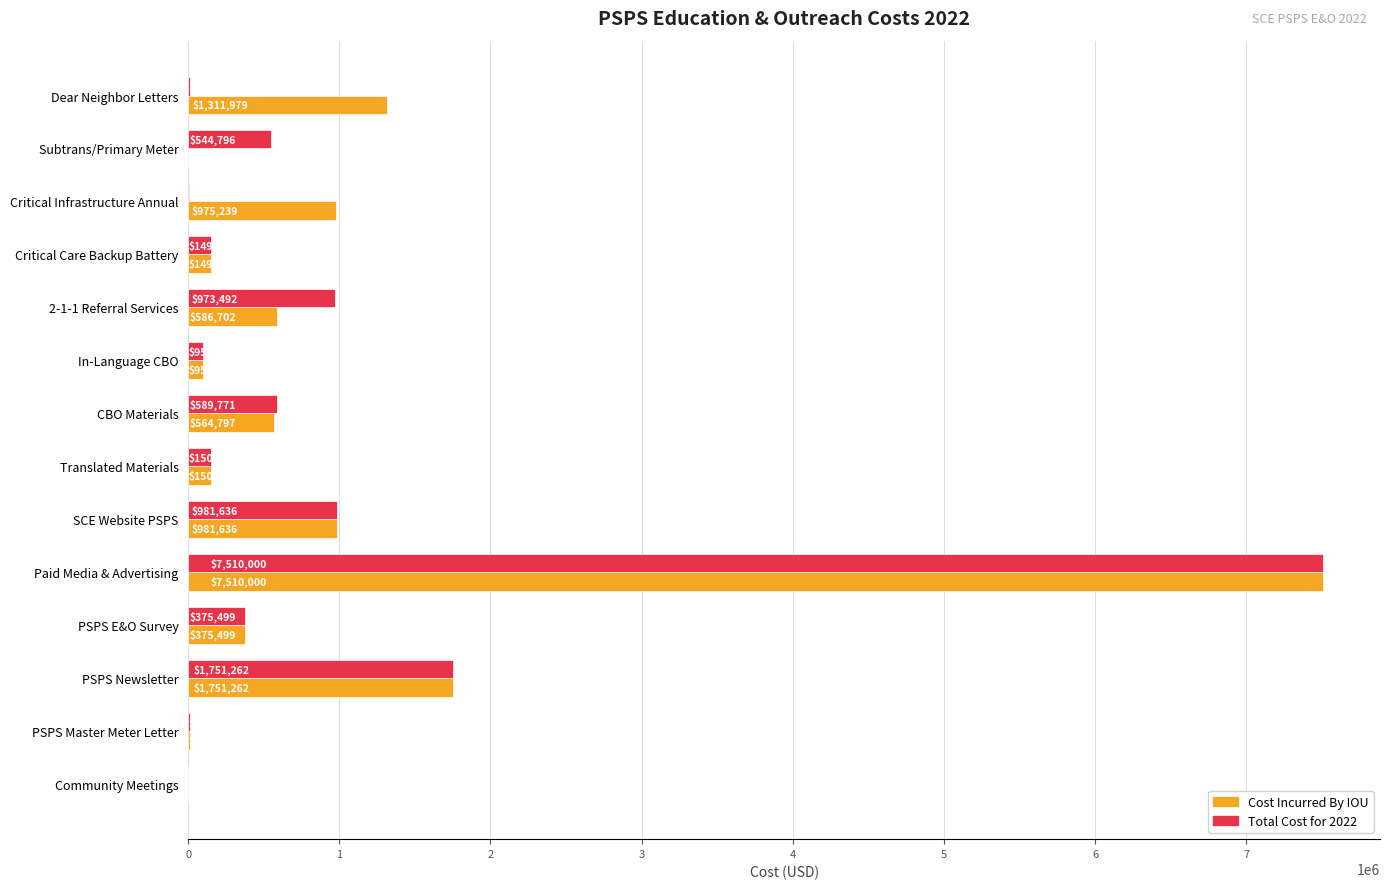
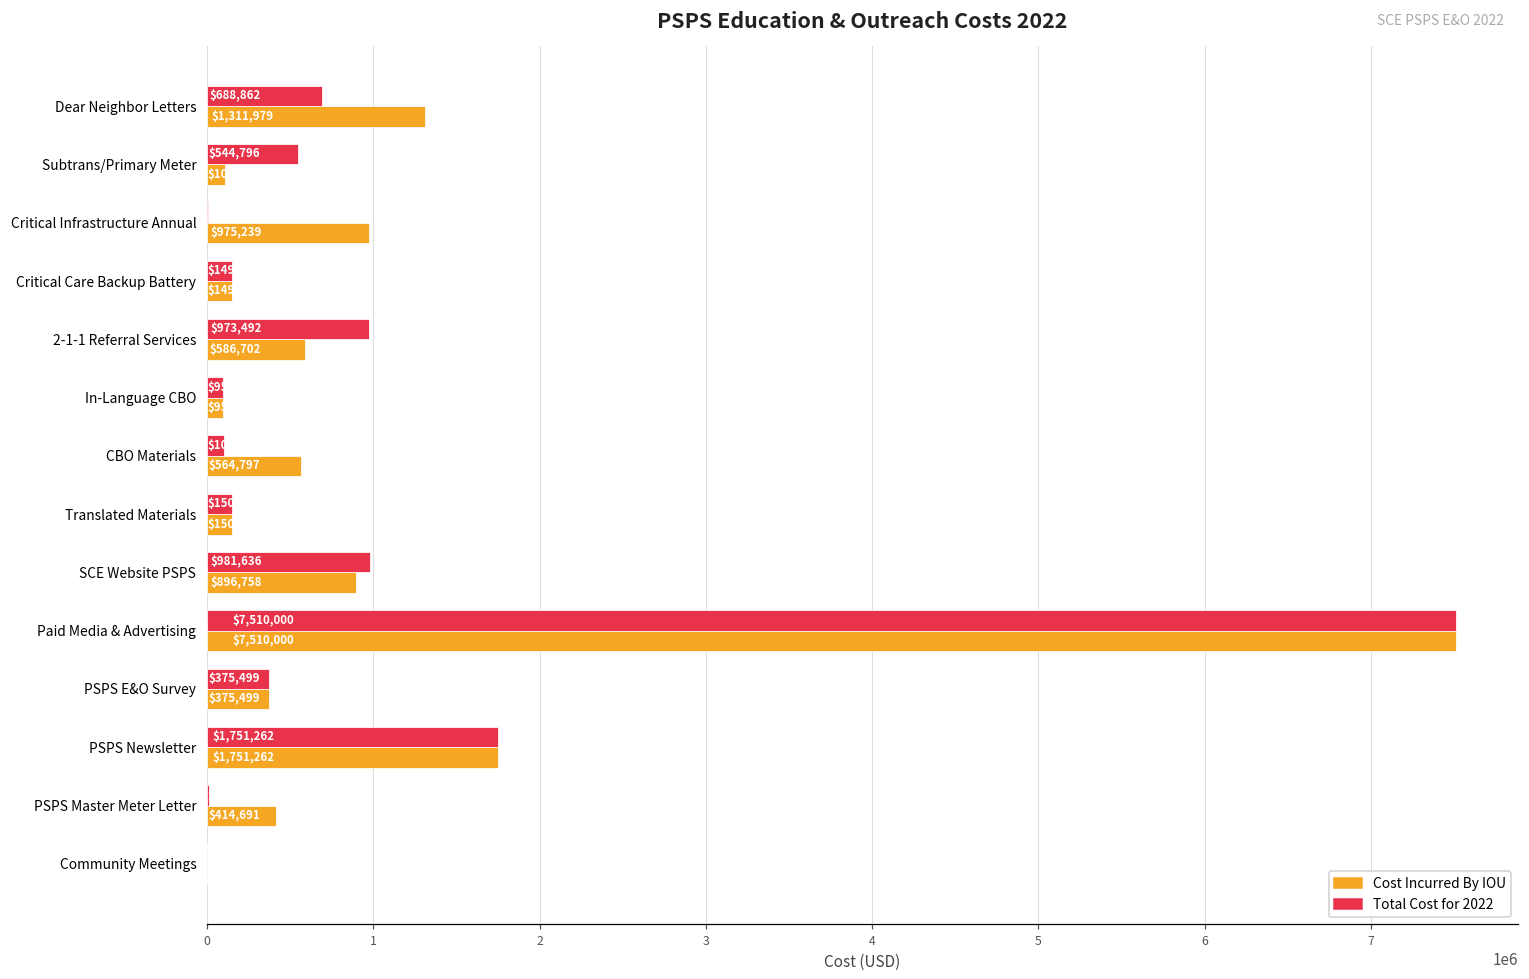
  {
    "Cost Incurred By IOU": {
      "Dear Neighbor Letters": "$1,311,979",
-     "Subtrans/Primary Meter": "0",
+     "Subtrans/Primary Meter": "110000",
      "Critical Infrastructure Annual": "$975,239",
      "2-1-1 Referral Services": "$586,702",
      "CBO Materials": "$564,797",
-     "SCE Website PSPS": "$981,636",
+     "SCE Website PSPS": "$896,758",
      "Paid Media & Advertising": "$7,510,000",
      "PSPS E&O Survey": "$375,499",
      "PSPS Newsletter": "$1,751,262",
-     "PSPS Master Meter Letter": "10000"
+     "PSPS Master Meter Letter": "410000"
    },
    "Total Cost for 2022": {
-     "Dear Neighbor Letters": "10000",
+     "Dear Neighbor Letters": "690000",
      "Critical Care Backup Battery": "150000",
      "In-Language CBO": "100000",
-     "CBO Materials": "590000",
+     "CBO Materials": "100000",
      "Translated Materials": "150000"
    }
  }
